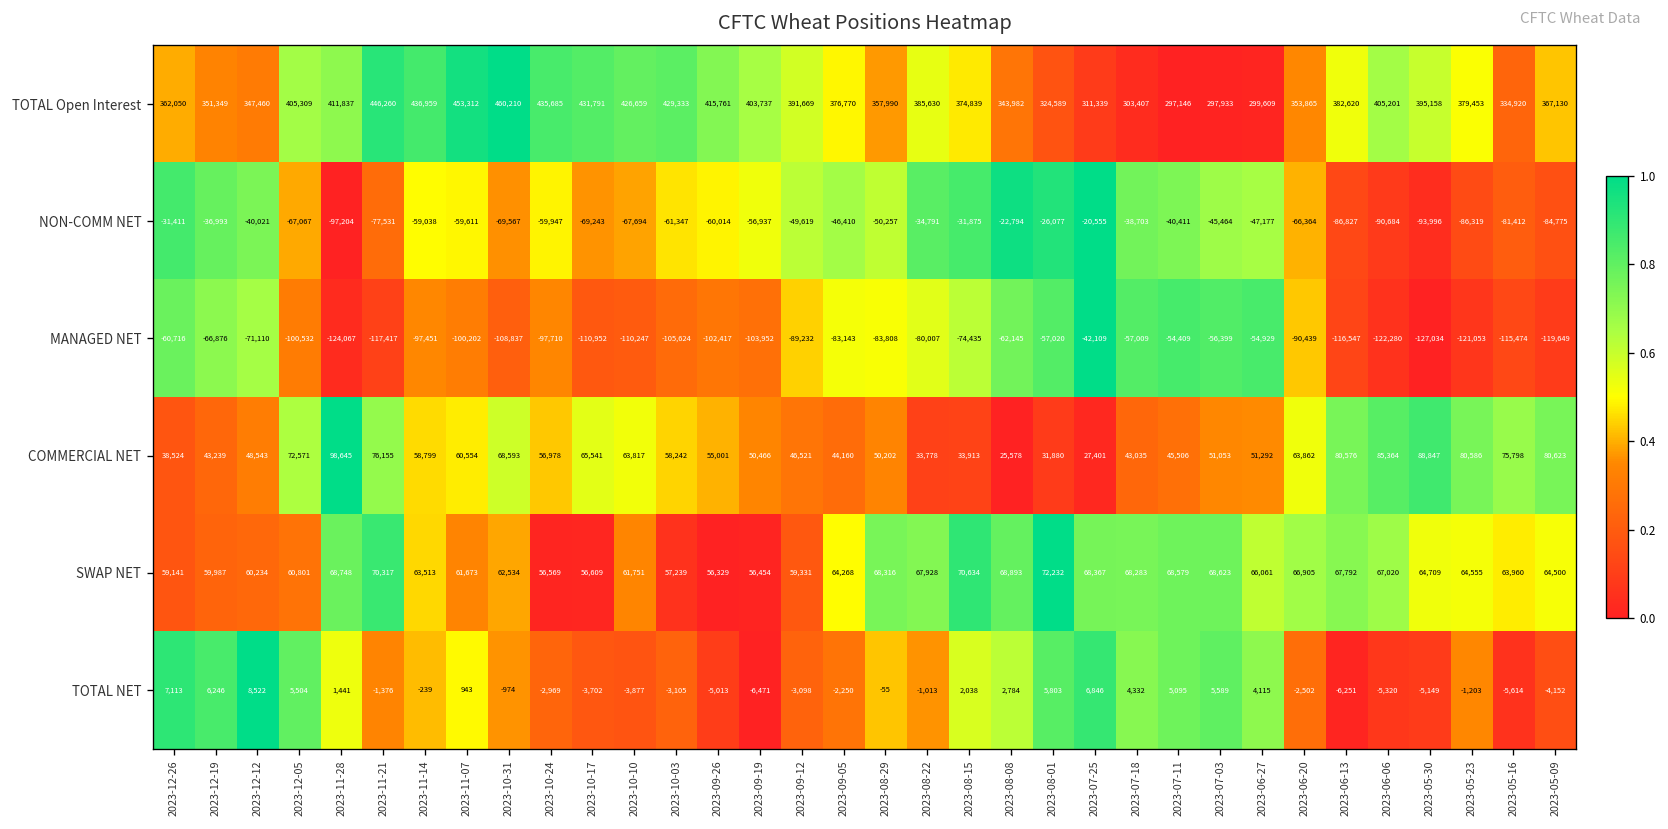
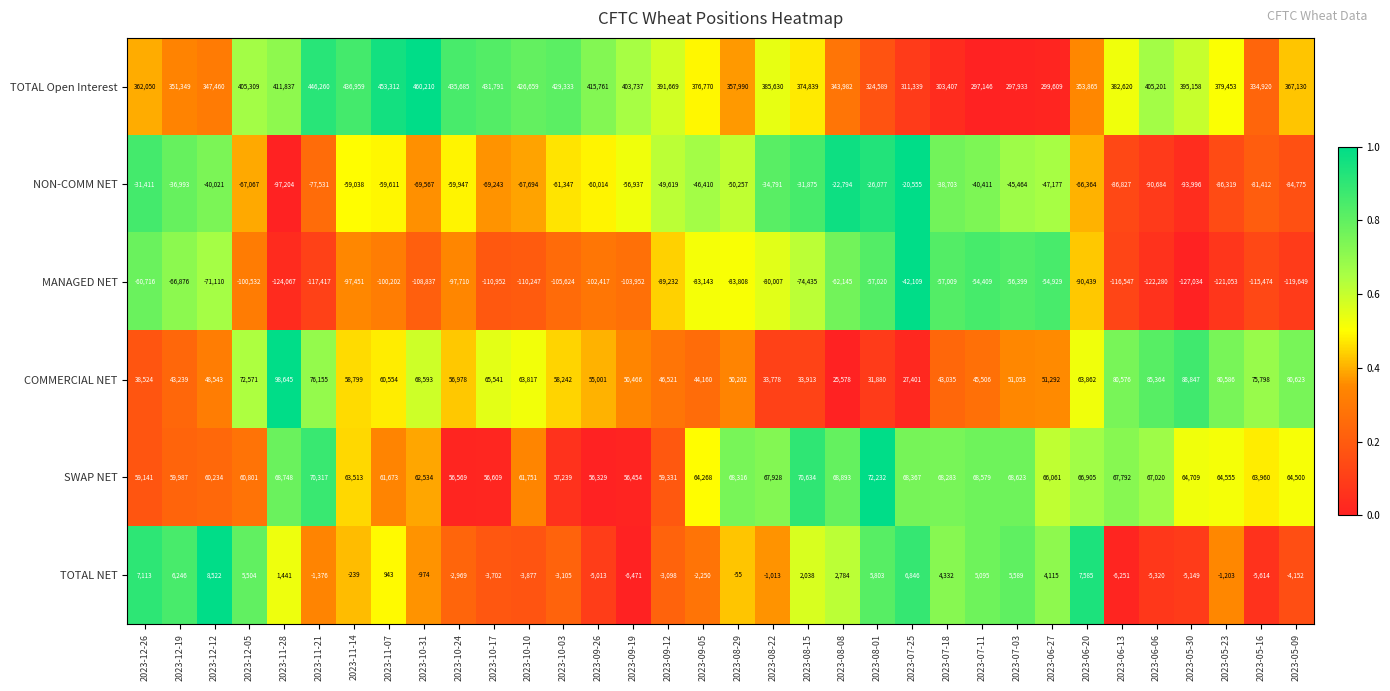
  {
    "TOTAL NET": {
      "2023-12-26": "7,113",
      "2023-12-19": "6,246",
      "2023-12-12": "8,522",
      "2023-12-05": "5,504",
      "2023-11-28": "1,441",
      "2023-11-21": "-1,376",
      "2023-11-14": "-239",
      "2023-11-07": "943",
      "2023-10-31": "-974",
      "2023-10-24": "-2,969",
      "2023-10-17": "-3,702",
      "2023-10-10": "-3,877",
      "2023-10-03": "-3,105",
      "2023-09-26": "-5,013",
      "2023-09-19": "-6,471",
      "2023-09-12": "-3,098",
      "2023-09-05": "-2,250",
      "2023-08-29": "-55",
      "2023-08-22": "-1,013",
      "2023-08-15": "2,038",
      "2023-08-08": "2,784",
      "2023-08-01": "5,803",
      "2023-07-25": "6,846",
      "2023-07-18": "4,332",
      "2023-07-11": "5,095",
      "2023-07-03": "5,589",
      "2023-06-27": "4,115",
-     "2023-06-20": "-2,502",
+     "2023-06-20": "7,585",
      "2023-06-13": "-6,251",
      "2023-06-06": "-5,320",
      "2023-05-30": "-5,149",
      "2023-05-23": "-1,203",
      "2023-05-16": "-5,614",
      "2023-05-09": "-4,152"
    }
  }
